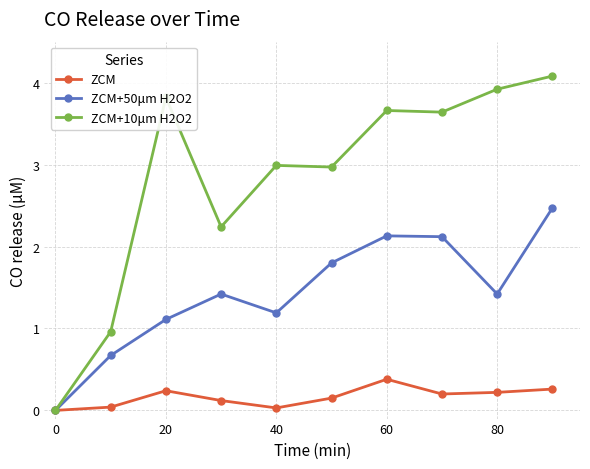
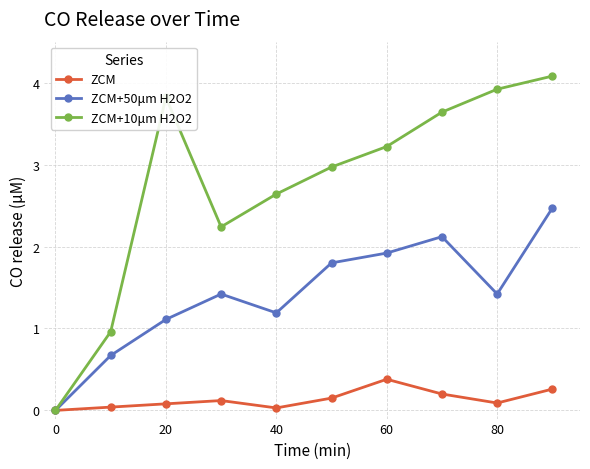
  {
    "ZCM": {
-     "20": 0.2,
+     "20": 0.1,
      "40": 0.0,
      "60": 0.4,
-     "80": 0.2
+     "80": 0.1
    },
    "ZCM+50μm H2O2": {
      "20": 1.1,
      "40": 1.2,
-     "60": 2.1,
+     "60": 1.9,
      "80": 1.4
    },
    "ZCM+10μm H2O2": {
-     "40": 3.0,
-     "60": 3.7,
+     "40": 2.6,
+     "60": 3.2,
      "80": 3.9
    }
  }
